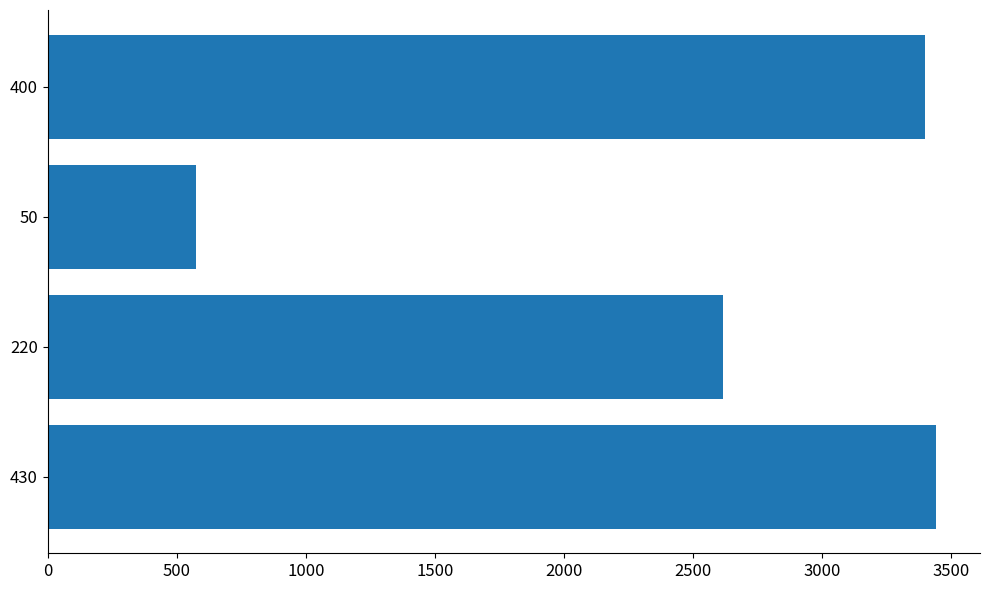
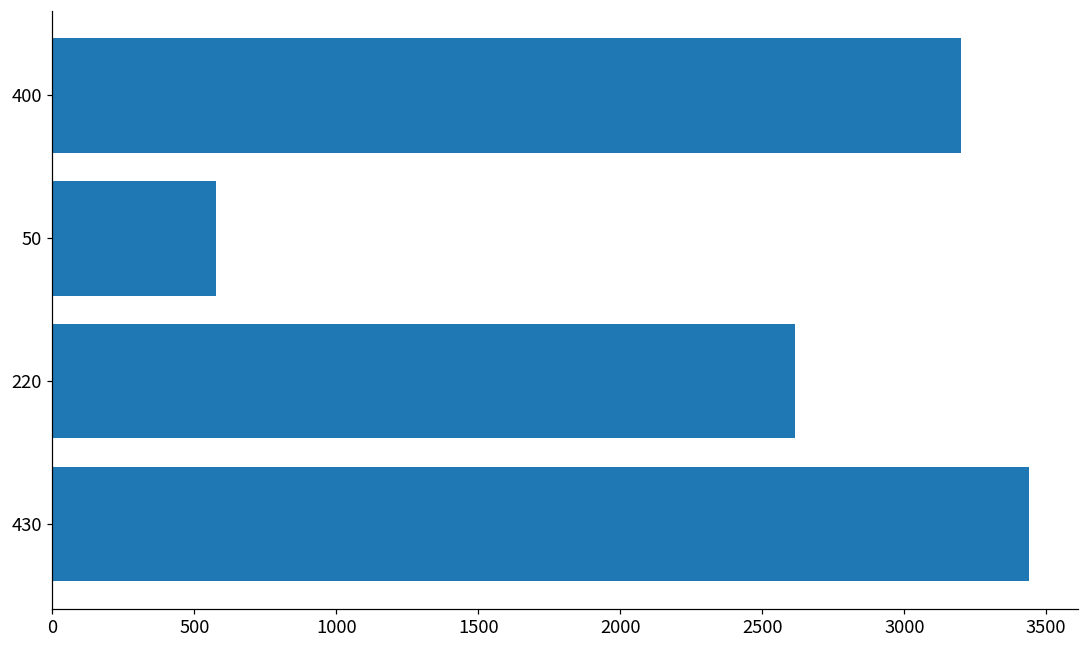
  {
-   "400": 3400,
+   "400": 3200,
    "50": 580,
    "430": 3440
  }
